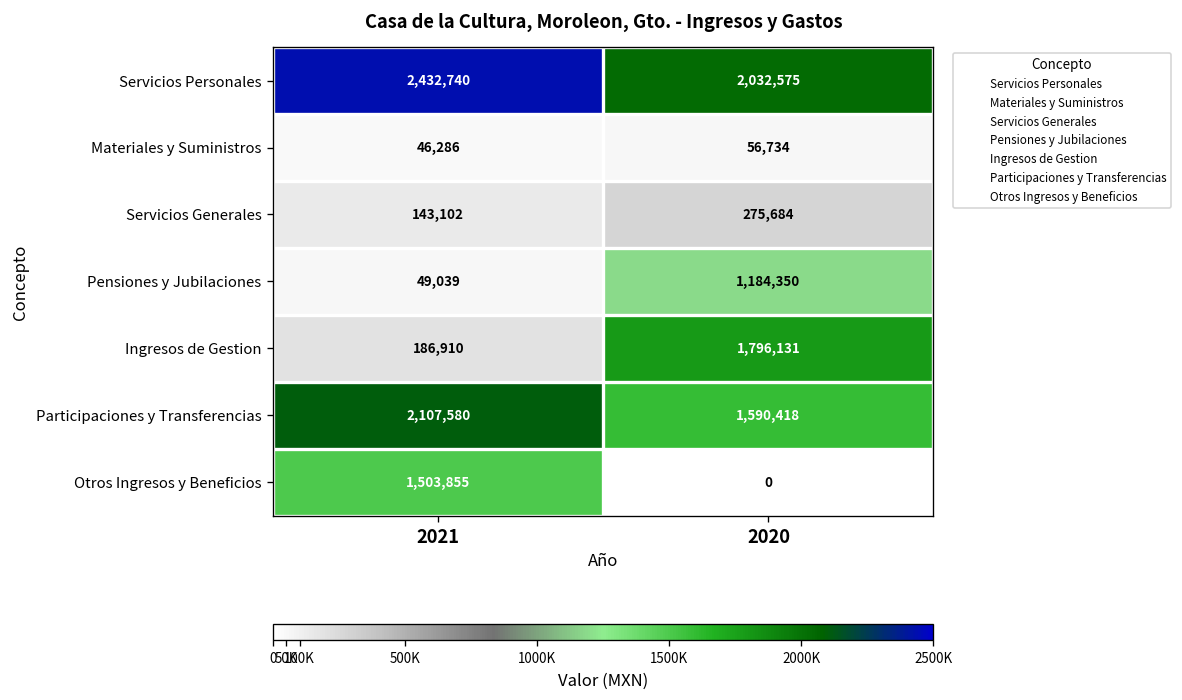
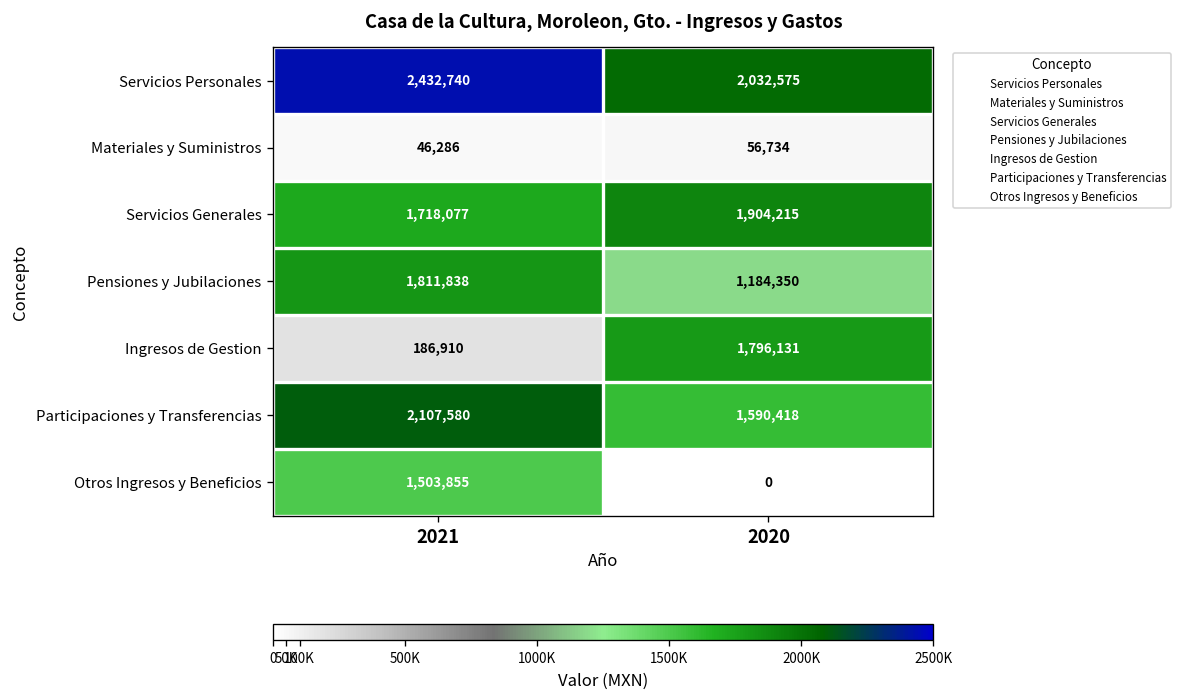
  {
    "Servicios Personales": {
      "2021": "2,432,740",
      "2020": "2,032,575"
    },
    "Materiales y Suministros": {
      "2021": "46,286",
      "2020": "56,734"
    },
    "Servicios Generales": {
-     "2021": "143,102",
-     "2020": "275,684"
+     "2021": "1,718,077",
+     "2020": "1,904,215"
    },
    "Pensiones y Jubilaciones": {
-     "2021": "49,039",
+     "2021": "1,811,838",
      "2020": "1,184,350"
    },
    "Ingresos de Gestion": {
      "2021": "186,910",
      "2020": "1,796,131"
    },
    "Participaciones y Transferencias": {
      "2021": "2,107,580",
      "2020": "1,590,418"
    },
    "Otros Ingresos y Beneficios": {
      "2021": "1,503,855",
      "2020": "0"
    }
  }
